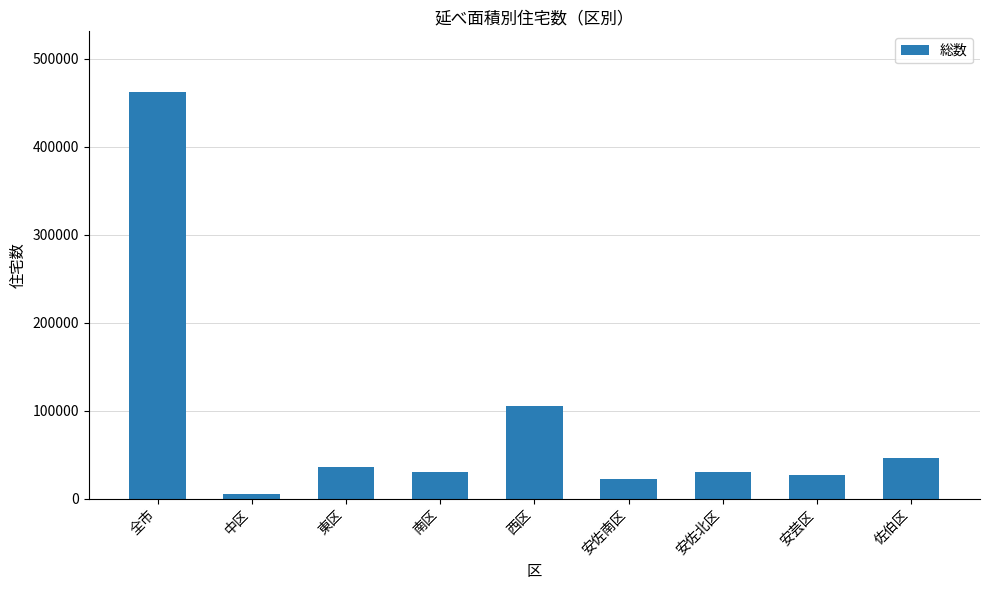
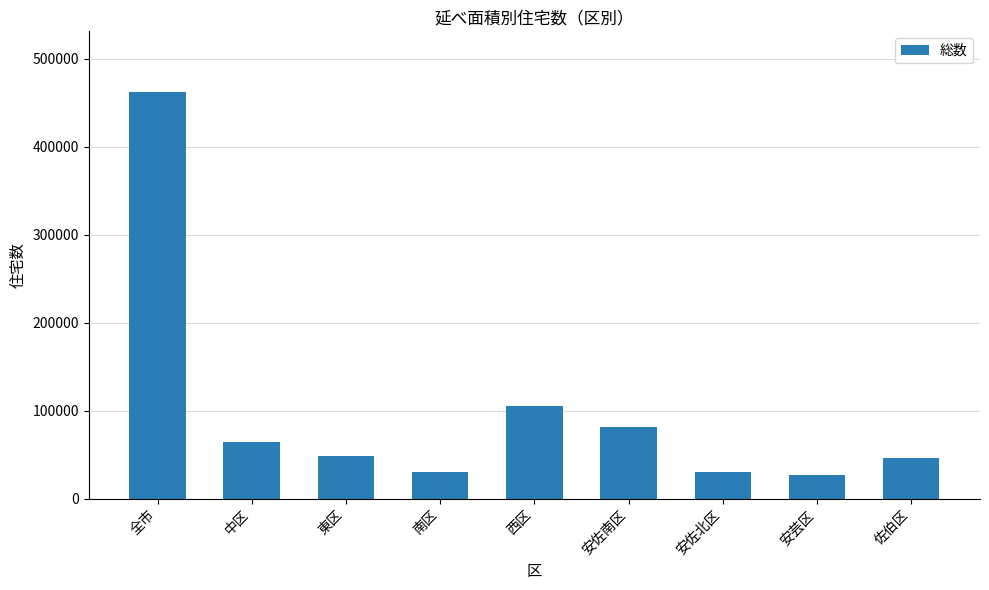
  {
    "全市": 460000,
-   "中区": 10000,
-   "東区": 40000,
+   "中区": 60000,
+   "東区": 50000,
    "南区": 30000,
    "西区": 110000,
-   "安佐南区": 20000,
+   "安佐南区": 80000,
    "安佐北区": 30000,
    "安芸区": 30000,
    "佐伯区": 50000
  }
